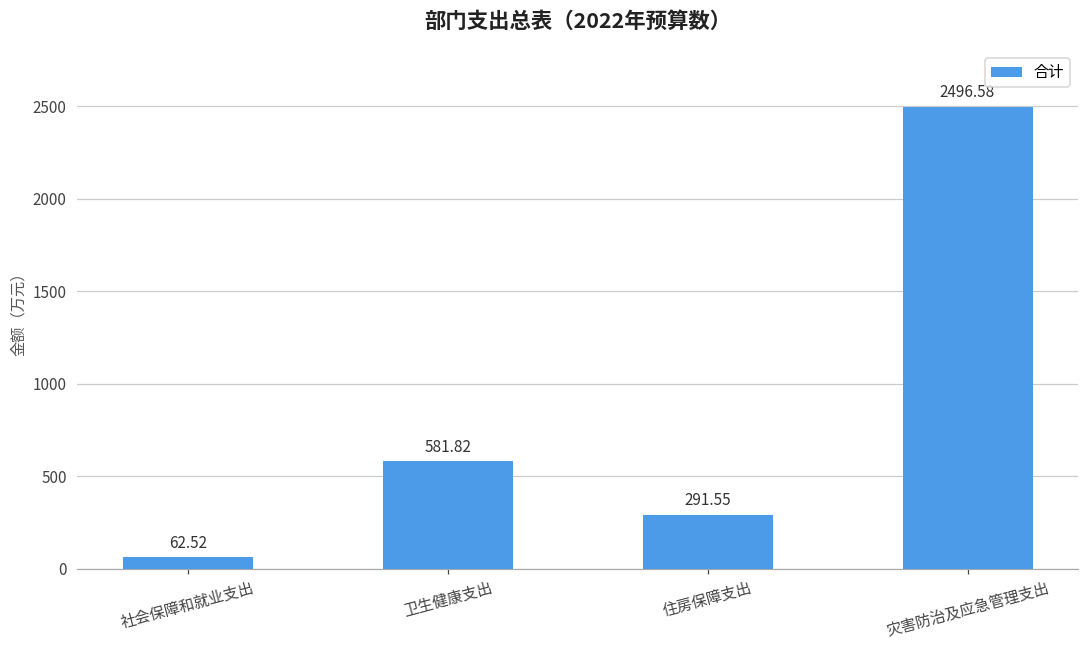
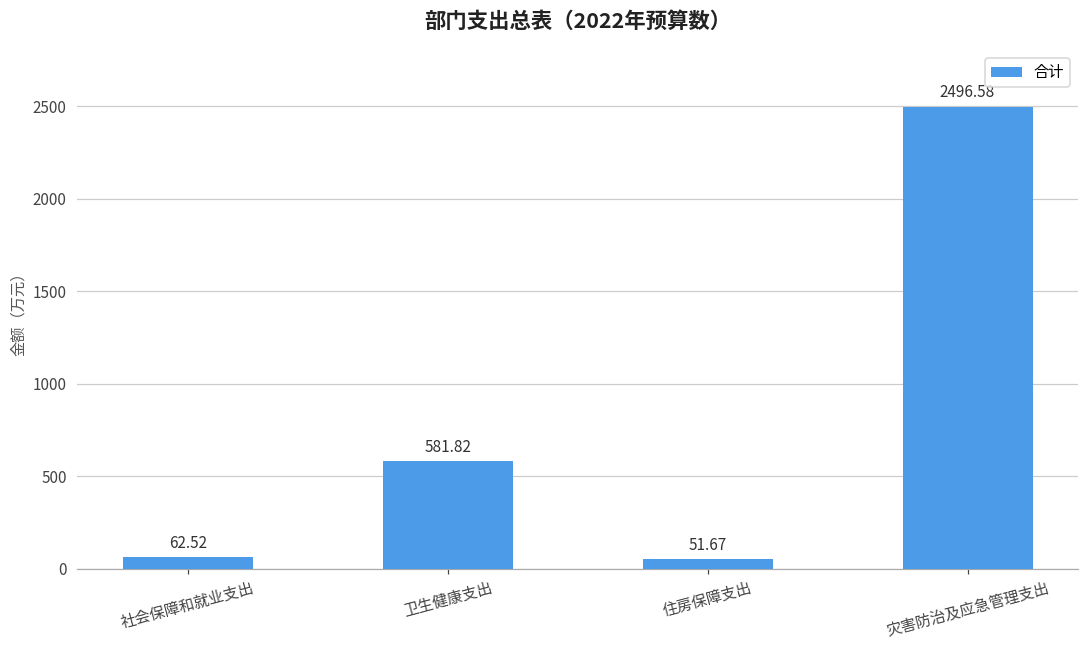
  {
    "社会保障和就业支出": 62.52,
    "卫生健康支出": 581.82,
-   "住房保障支出": 291.55
+   "住房保障支出": 51.67
  }
